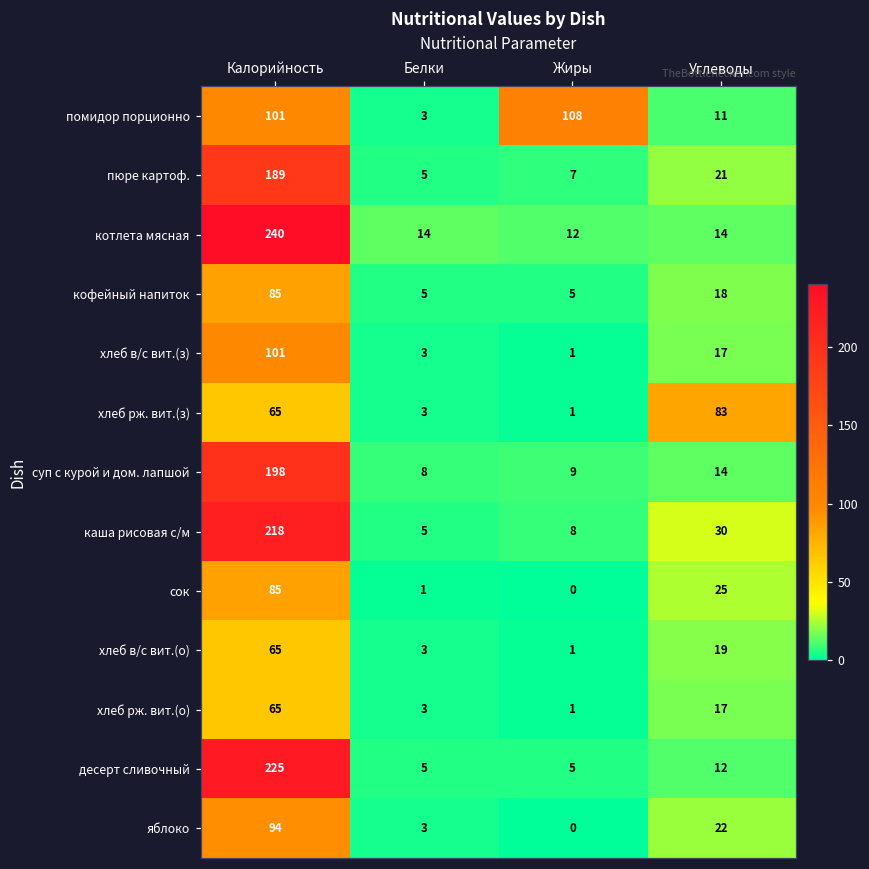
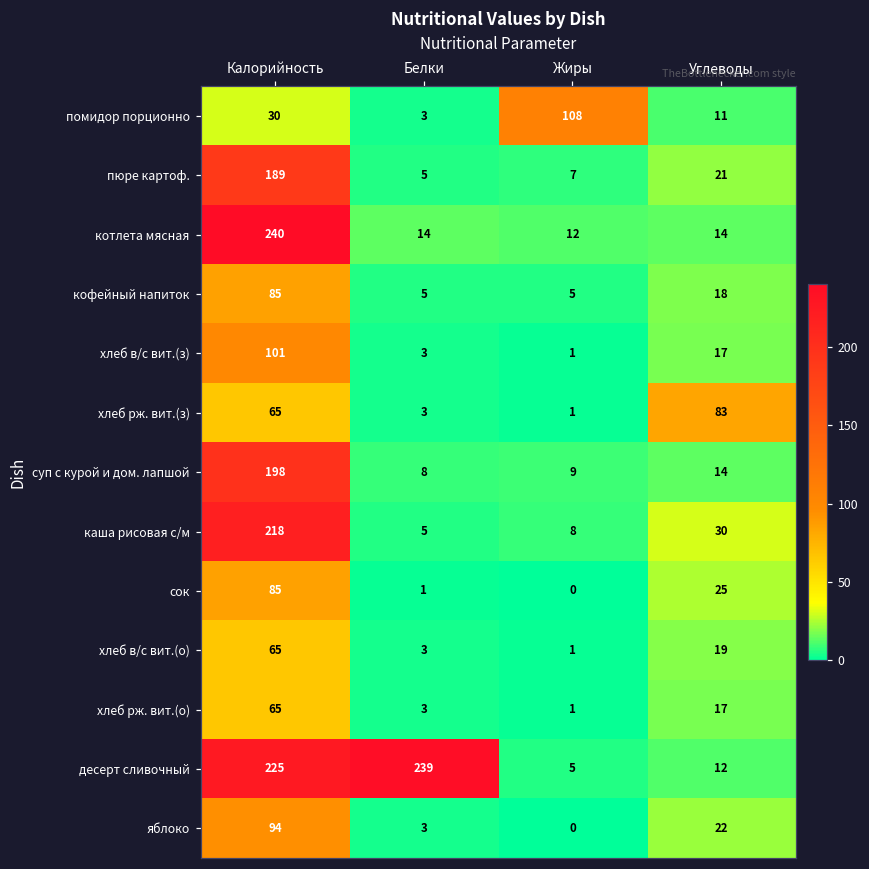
  {
    "помидор порционно": {
-     "Калорийность": 101,
+     "Калорийность": 30,
      "Белки": 3,
      "Жиры": 108,
      "Углеводы": 11
    },
    "пюре картоф.": {
      "Калорийность": 189,
      "Белки": 5,
      "Жиры": 7,
      "Углеводы": 21
    },
    "котлета мясная": {
      "Калорийность": 240,
      "Белки": 14,
      "Жиры": 12,
      "Углеводы": 14
    },
    "кофейный напиток": {
      "Калорийность": 85,
      "Белки": 5,
      "Жиры": 5,
      "Углеводы": 18
    },
    "хлеб в/с вит.(з)": {
      "Калорийность": 101,
      "Белки": 3,
      "Жиры": 1,
      "Углеводы": 17
    },
    "хлеб рж. вит.(з)": {
      "Калорийность": 65,
      "Белки": 3,
      "Жиры": 1,
      "Углеводы": 83
    },
    "суп с курой и дом. лапшой": {
      "Калорийность": 198,
      "Белки": 8,
      "Жиры": 9,
      "Углеводы": 14
    },
    "каша рисовая с/м": {
      "Калорийность": 218,
      "Белки": 5,
      "Жиры": 8,
      "Углеводы": 30
    },
    "сок": {
      "Калорийность": 85,
      "Белки": 1,
      "Жиры": 0,
      "Углеводы": 25
    },
    "хлеб в/с вит.(о)": {
      "Калорийность": 65,
      "Белки": 3,
      "Жиры": 1,
      "Углеводы": 19
    },
    "хлеб рж. вит.(о)": {
      "Калорийность": 65,
      "Белки": 3,
      "Жиры": 1,
      "Углеводы": 17
    },
    "десерт сливочный": {
      "Калорийность": 225,
-     "Белки": 5,
+     "Белки": 239,
      "Жиры": 5,
      "Углеводы": 12
    },
    "яблоко": {
      "Калорийность": 94,
      "Белки": 3,
      "Жиры": 0,
      "Углеводы": 22
    }
  }
